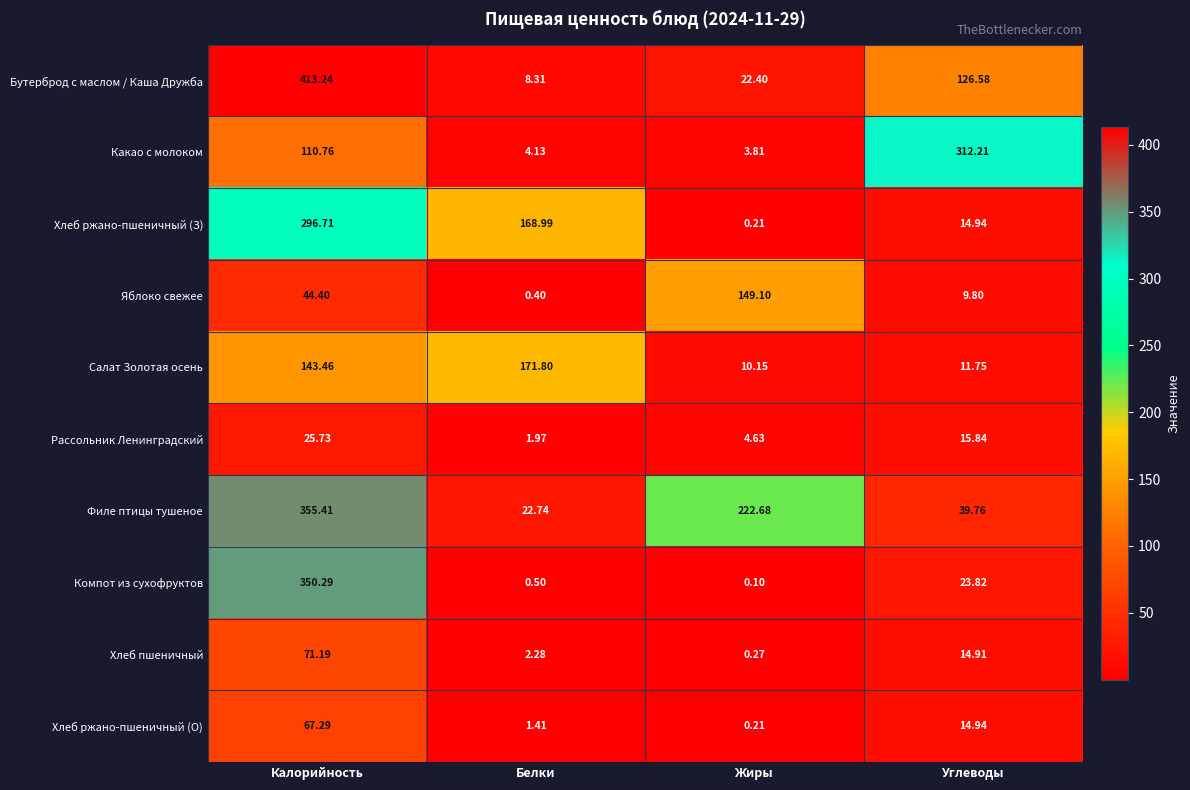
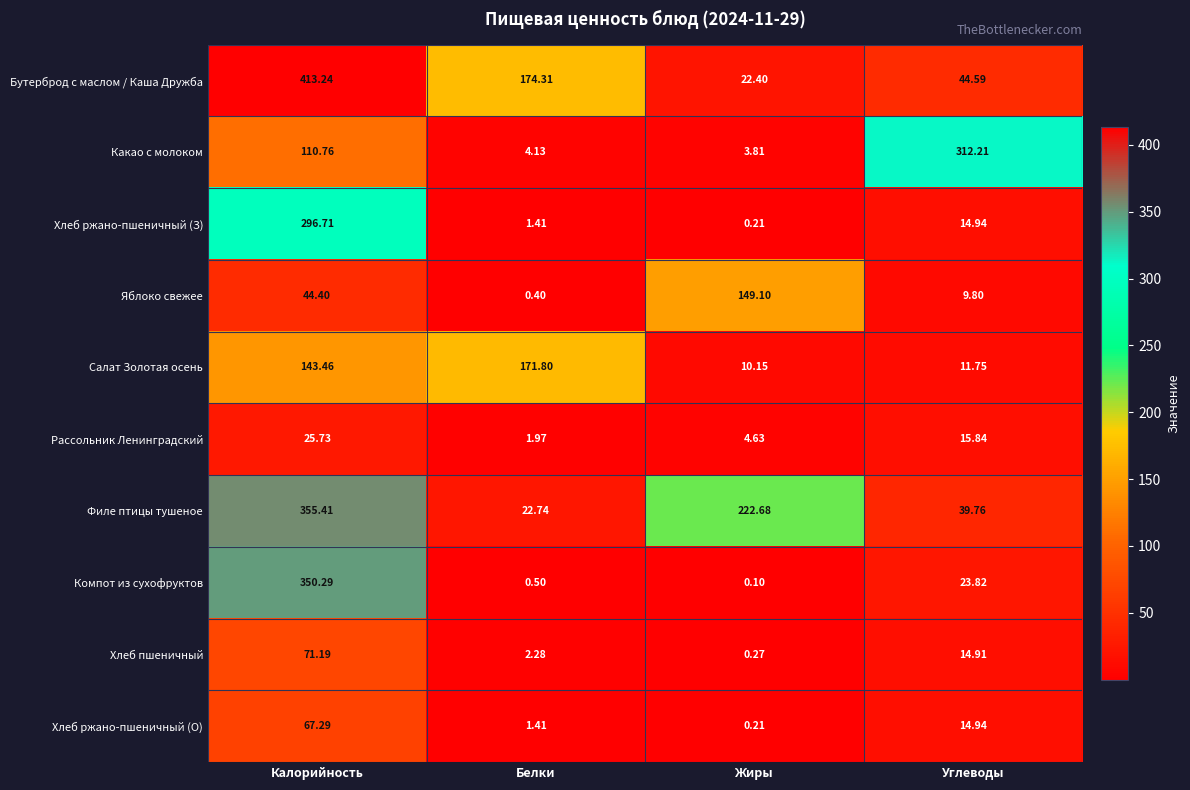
  {
    "Бутерброд с маслом / Каша Дружба": {
      "Калорийность": 413.24,
-     "Белки": 8.31,
+     "Белки": 174.31,
      "Жиры": 22.40,
-     "Углеводы": 126.58
+     "Углеводы": 44.59
    },
    "Какао с молоком": {
      "Калорийность": 110.76,
      "Белки": 4.13,
      "Жиры": 3.81,
      "Углеводы": 312.21
    },
    "Хлеб ржано-пшеничный (З)": {
      "Калорийность": 296.71,
-     "Белки": 168.99,
+     "Белки": 1.41,
      "Жиры": 0.21,
      "Углеводы": 14.94
    },
    "Яблоко свежее": {
      "Калорийность": 44.40,
      "Белки": 0.40,
      "Жиры": 149.10,
      "Углеводы": 9.80
    },
    "Салат Золотая осень": {
      "Калорийность": 143.46,
      "Белки": 171.80,
      "Жиры": 10.15,
      "Углеводы": 11.75
    },
    "Рассольник Ленинградский": {
      "Калорийность": 25.73,
      "Белки": 1.97,
      "Жиры": 4.63,
      "Углеводы": 15.84
    },
    "Филе птицы тушеное": {
      "Калорийность": 355.41,
      "Белки": 22.74,
      "Жиры": 222.68,
      "Углеводы": 39.76
    },
    "Компот из сухофруктов": {
      "Калорийность": 350.29,
      "Белки": 0.50,
      "Жиры": 0.10,
      "Углеводы": 23.82
    },
    "Хлеб пшеничный": {
      "Калорийность": 71.19,
      "Белки": 2.28,
      "Жиры": 0.27,
      "Углеводы": 14.91
    },
    "Хлеб ржано-пшеничный (О)": {
      "Калорийность": 67.29,
      "Белки": 1.41,
      "Жиры": 0.21,
      "Углеводы": 14.94
    }
  }
